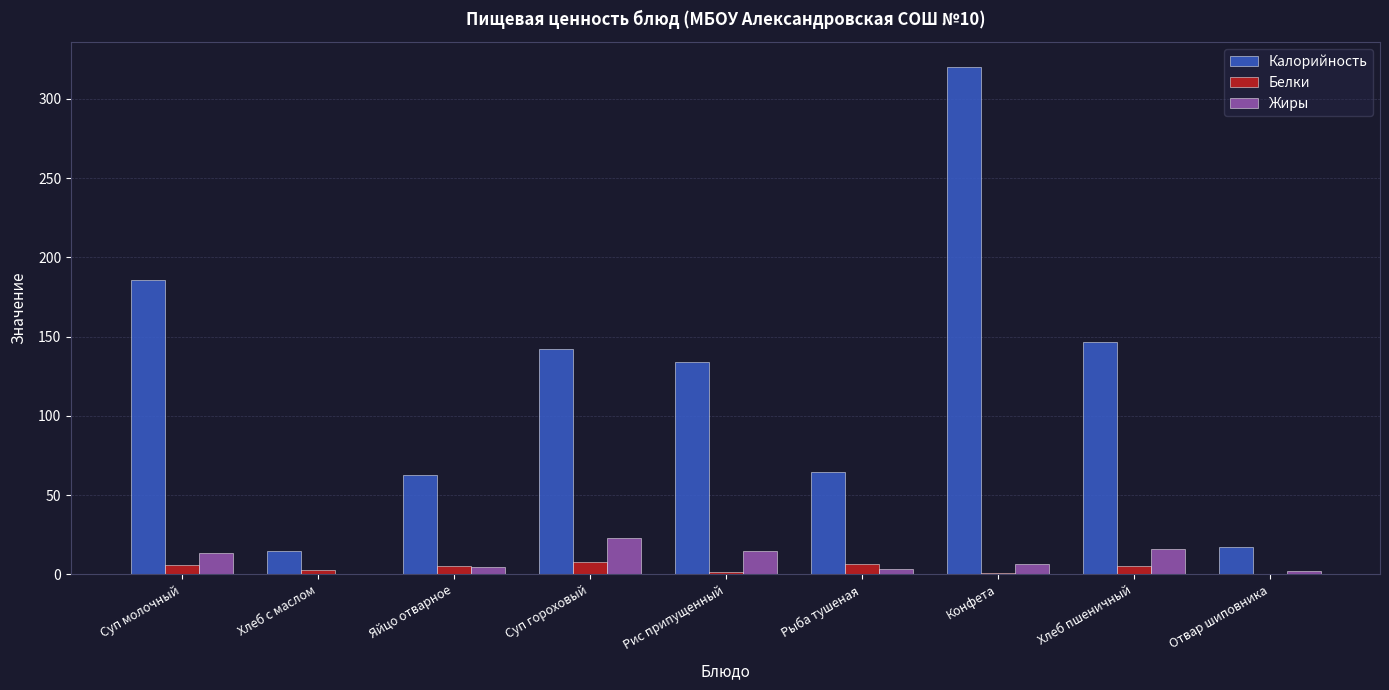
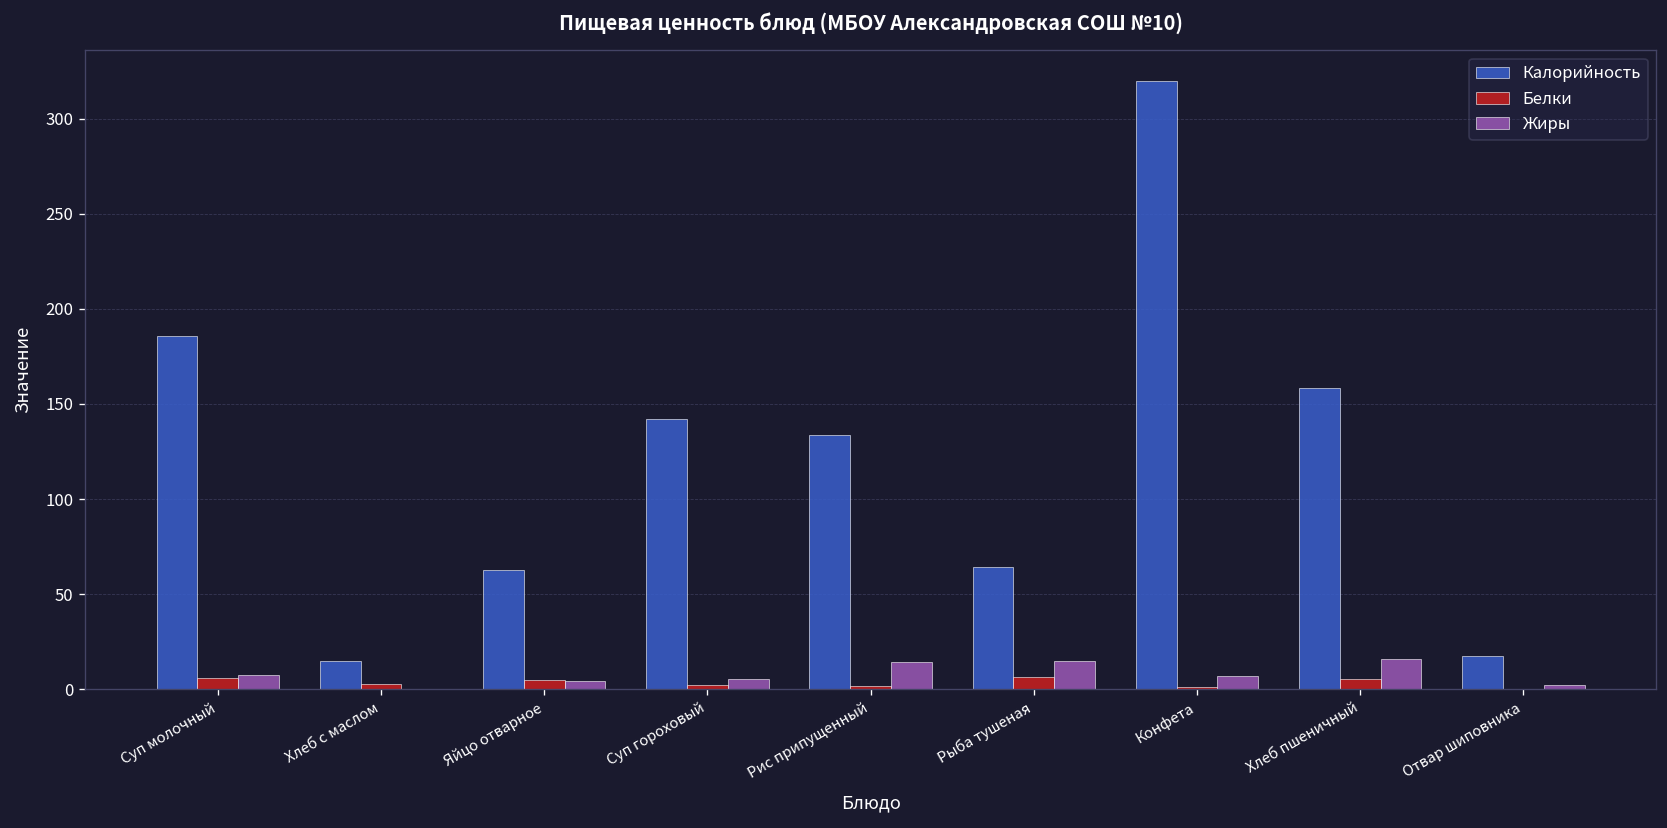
  {
    "Калорийность": {
      "Суп молочный": 186,
      "Хлеб с маслом": 15,
      "Яйцо отварное": 63,
      "Суп гороховый": 142,
      "Рис припущенный": 134,
      "Рыба тушеная": 64,
      "Конфета": 320,
-     "Хлеб пшеничный": 147,
+     "Хлеб пшеничный": 158,
      "Отвар шиповника": 17
    },
    "Белки": {
      "Суп молочный": 6,
      "Хлеб с маслом": 3,
      "Яйцо отварное": 5,
-     "Суп гороховый": 8,
+     "Суп гороховый": 3,
      "Рис припущенный": 2,
      "Рыба тушеная": 7,
      "Хлеб пшеничный": 5
    },
    "Жиры": {
-     "Суп молочный": 14,
+     "Суп молочный": 8,
      "Яйцо отварное": 5,
-     "Суп гороховый": 23,
+     "Суп гороховый": 5,
      "Рис припущенный": 15,
-     "Рыба тушеная": 3,
+     "Рыба тушеная": 15,
      "Конфета": 7,
      "Хлеб пшеничный": 16,
      "Отвар шиповника": 2
    }
  }
